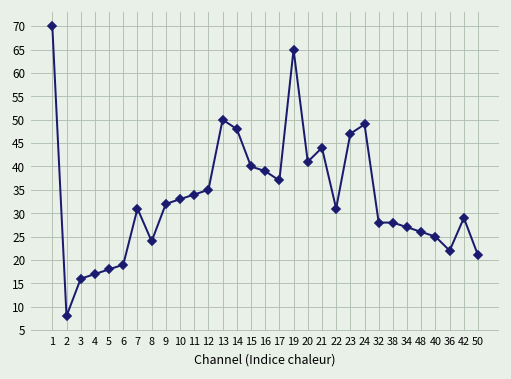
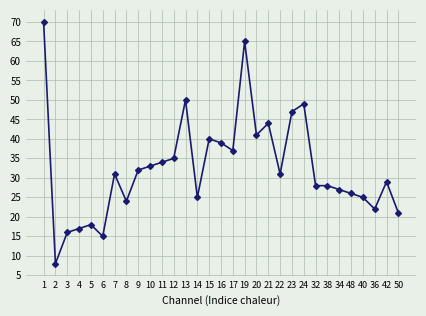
  {
    "1": 70,
    "2": 8,
    "3": 16,
    "4": 17,
    "5": 18,
-   "6": 19,
+   "6": 15,
    "7": 31,
    "8": 24,
    "9": 32,
    "10": 33,
    "11": 34,
    "12": 35,
    "13": 50,
-   "14": 48,
+   "14": 25,
    "15": 40,
    "16": 39,
    "17": 37,
    "19": 65,
    "20": 41,
    "21": 44,
    "22": 31,
    "23": 47,
    "24": 49,
    "32": 28,
    "38": 28,
    "34": 27,
    "48": 26,
    "40": 25,
    "36": 22,
    "42": 29,
    "50": 21
  }
